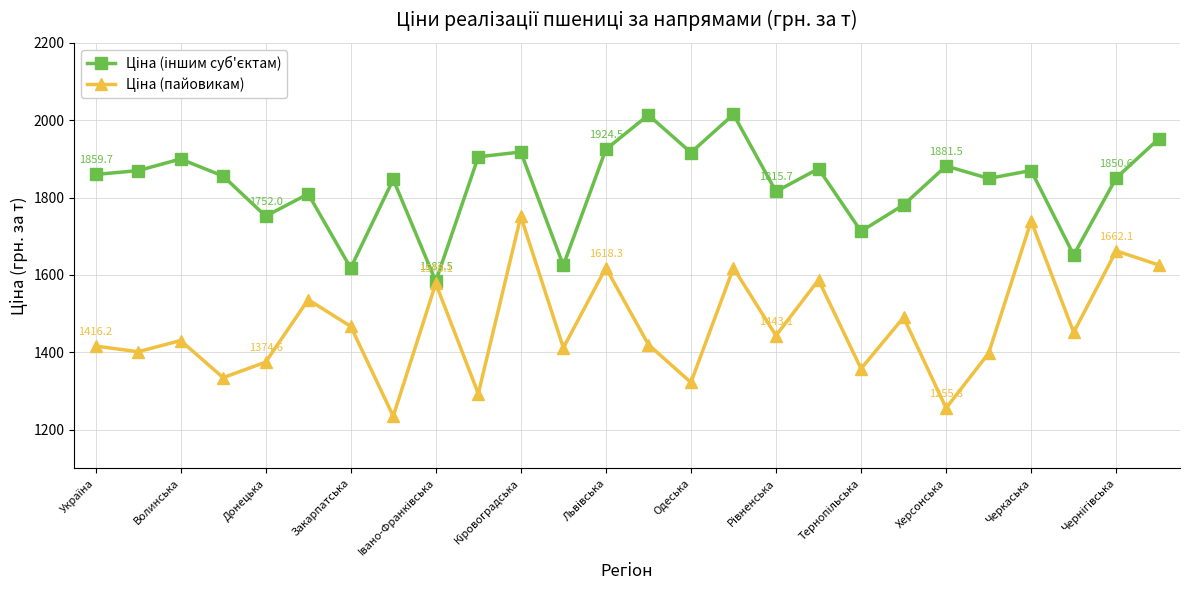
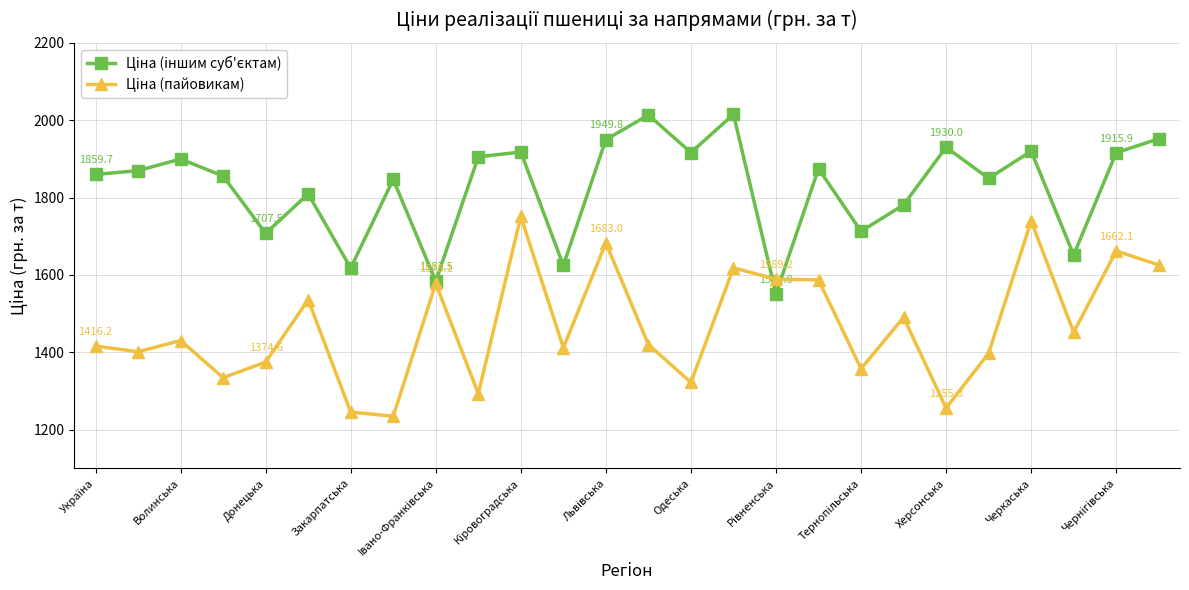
  {
    "Ціна (іншим суб'єктам)": {
      "Україна": 1859.7,
-     "Донецька": 1752.0,
-     "Львівська": 1924.5,
-     "Рівненська": 1815.7,
-     "Херсонська": 1881.5,
-     "Черкаська": 1870,
-     "Чернігівська": 1850.6
+     "Донецька": 1707.5,
+     "Львівська": 1949.8,
+     "Рівненська": 1551.0,
+     "Херсонська": 1930.0,
+     "Черкаська": 1920,
+     "Чернігівська": 1915.9
    },
    "Ціна (пайовикам)": {
      "Україна": 1416.2,
      "Донецька": 1374.6,
-     "Закарпатська": 1470,
-     "Львівська": 1618.3,
-     "Рівненська": 1443.1,
+     "Закарпатська": 1250,
+     "Львівська": 1683.0,
+     "Рівненська": 1589.2,
      "Херсонська": 1255.8,
      "Чернігівська": 1662.1
    }
  }
